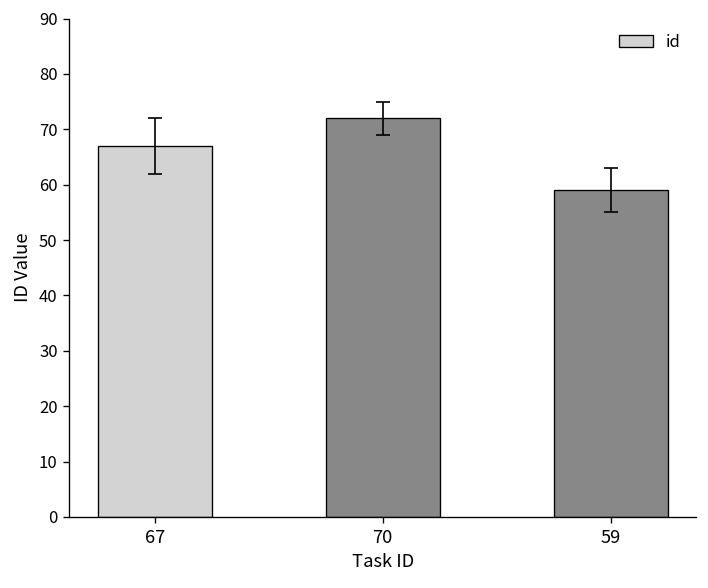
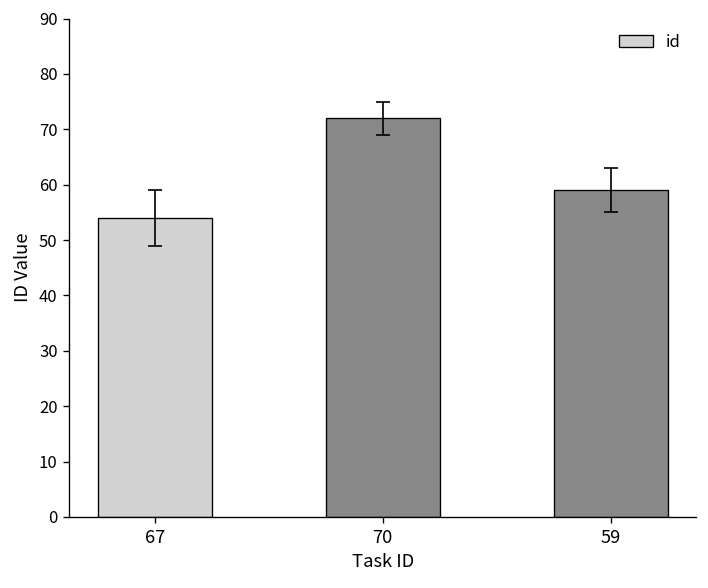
  {
    "id": {
-     "67": 67,
+     "67": 54,
      "70": 72,
      "59": 59
    }
  }
